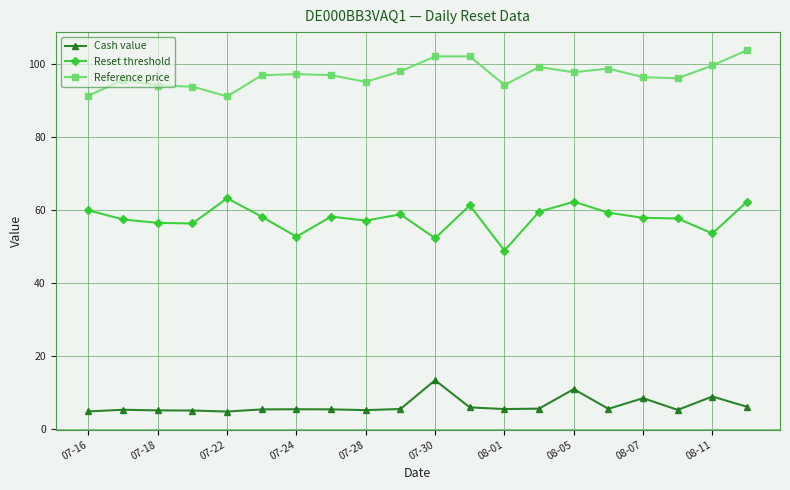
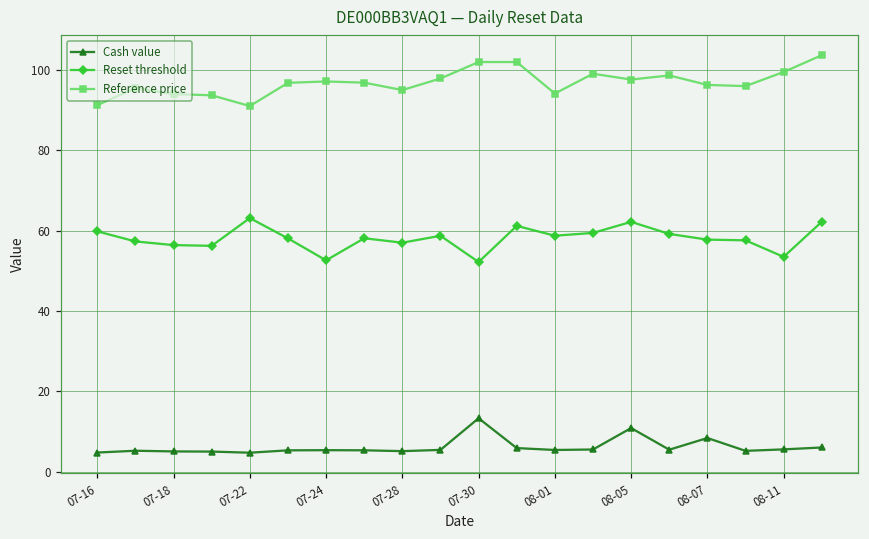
  {
    "Cash value": {
      "07-16": 5,
      "07-18": 5,
      "07-22": 5,
      "07-24": 5,
      "07-28": 5,
      "07-30": 13,
      "08-01": 5,
      "08-05": 11,
      "08-07": 8,
-     "08-11": 9
+     "08-11": 6
    },
    "Reset threshold": {
      "07-16": 60,
      "07-18": 56,
      "07-22": 63,
      "07-24": 53,
      "07-28": 57,
      "07-30": 52,
-     "08-01": 49,
+     "08-01": 59,
      "08-05": 62,
      "08-07": 58,
      "08-11": 53
    },
    "Reference price": {
      "07-16": 91,
      "07-22": 91,
      "07-24": 97,
      "07-28": 95,
      "07-30": 102,
      "08-01": 94,
      "08-05": 98,
      "08-07": 96,
      "08-11": 100
    }
  }
